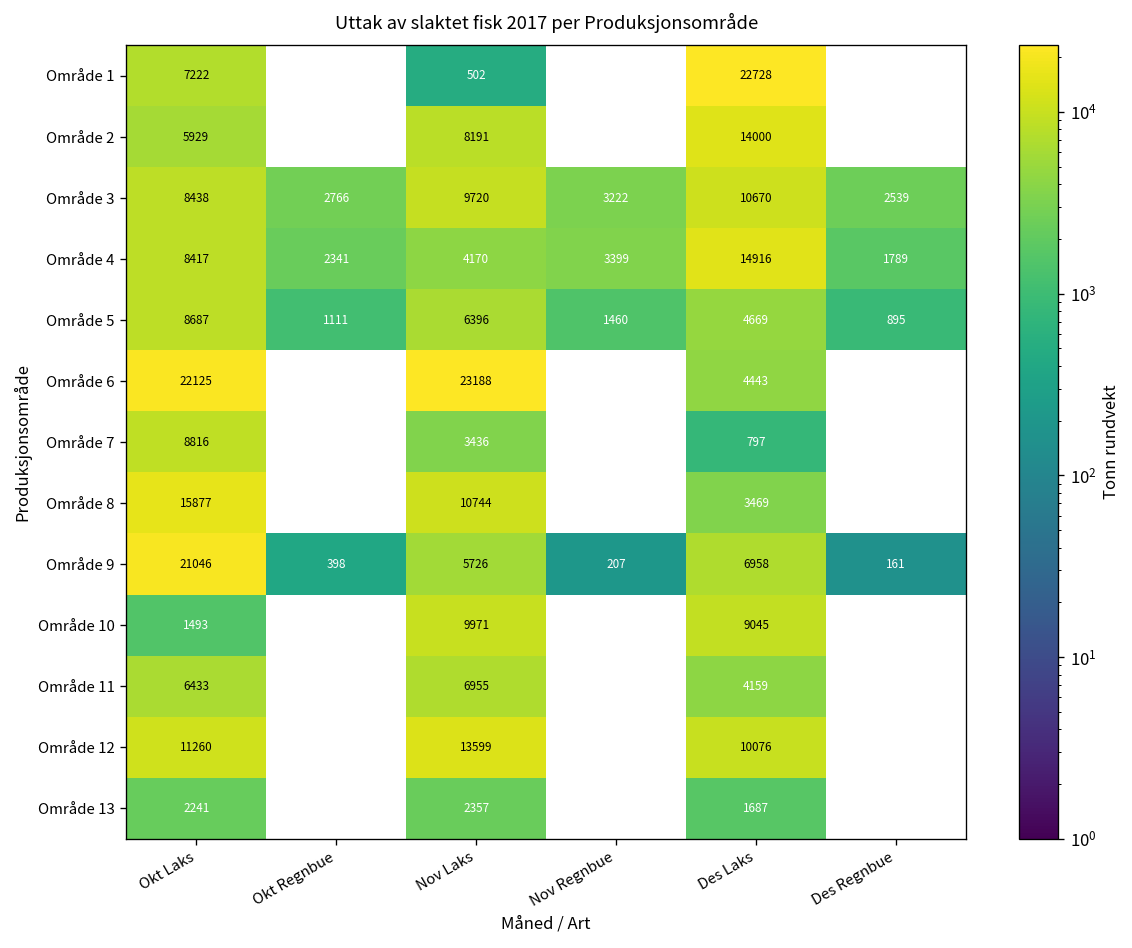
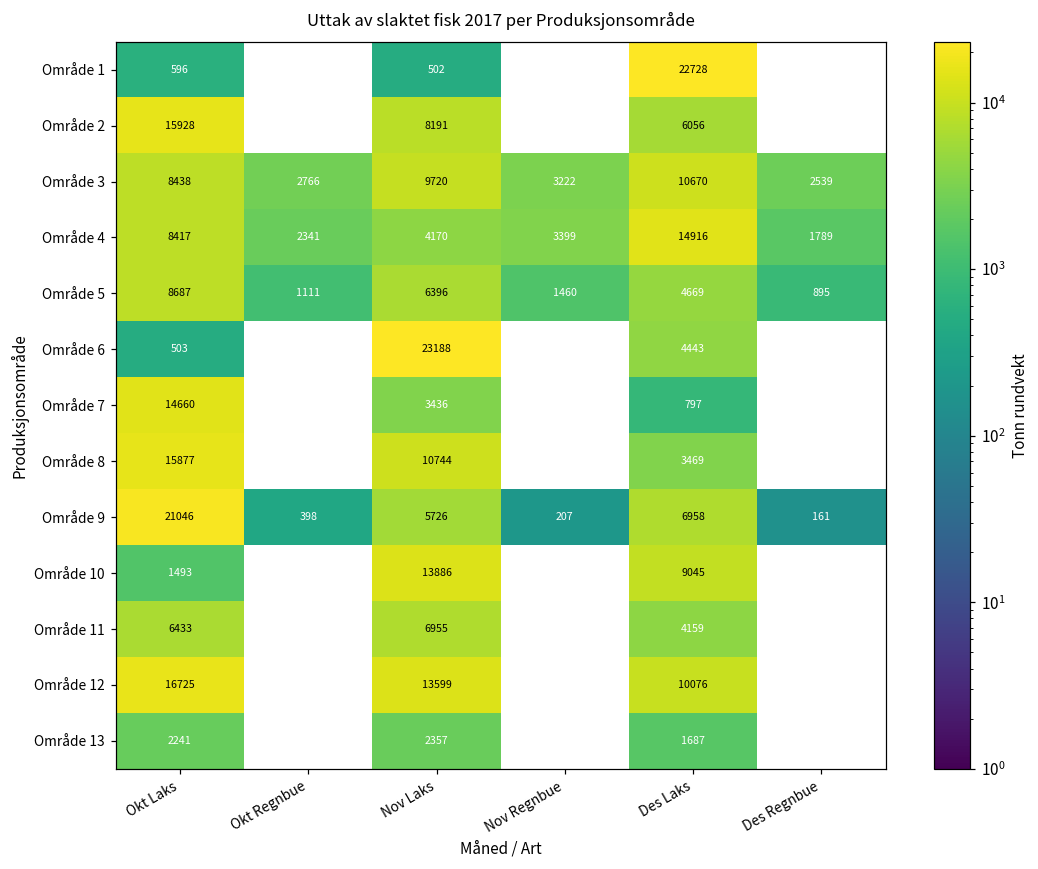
  {
    "Område 1": {
-     "Okt Laks": 7222,
+     "Okt Laks": 596,
      "Nov Laks": 502,
      "Des Laks": 22728
    },
    "Område 2": {
-     "Okt Laks": 5929,
+     "Okt Laks": 15928,
      "Nov Laks": 8191,
-     "Des Laks": 14000
+     "Des Laks": 6056
    },
    "Område 3": {
      "Okt Laks": 8438,
      "Okt Regnbue": 2766,
      "Nov Laks": 9720,
      "Nov Regnbue": 3222,
      "Des Laks": 10670,
      "Des Regnbue": 2539
    },
    "Område 4": {
      "Okt Laks": 8417,
      "Okt Regnbue": 2341,
      "Nov Laks": 4170,
      "Nov Regnbue": 3399,
      "Des Laks": 14916,
      "Des Regnbue": 1789
    },
    "Område 5": {
      "Okt Laks": 8687,
      "Okt Regnbue": 1111,
      "Nov Laks": 6396,
      "Nov Regnbue": 1460,
      "Des Laks": 4669,
      "Des Regnbue": 895
    },
    "Område 6": {
-     "Okt Laks": 22125,
+     "Okt Laks": 503,
      "Nov Laks": 23188,
      "Des Laks": 4443
    },
    "Område 7": {
-     "Okt Laks": 8816,
+     "Okt Laks": 14660,
      "Nov Laks": 3436,
      "Des Laks": 797
    },
    "Område 8": {
      "Okt Laks": 15877,
      "Nov Laks": 10744,
      "Des Laks": 3469
    },
    "Område 9": {
      "Okt Laks": 21046,
      "Okt Regnbue": 398,
      "Nov Laks": 5726,
      "Nov Regnbue": 207,
      "Des Laks": 6958,
      "Des Regnbue": 161
    },
    "Område 10": {
      "Okt Laks": 1493,
-     "Nov Laks": 9971,
+     "Nov Laks": 13886,
      "Des Laks": 9045
    },
    "Område 11": {
      "Okt Laks": 6433,
      "Nov Laks": 6955,
      "Des Laks": 4159
    },
    "Område 12": {
-     "Okt Laks": 11260,
+     "Okt Laks": 16725,
      "Nov Laks": 13599,
      "Des Laks": 10076
    },
    "Område 13": {
      "Okt Laks": 2241,
      "Nov Laks": 2357,
      "Des Laks": 1687
    }
  }
